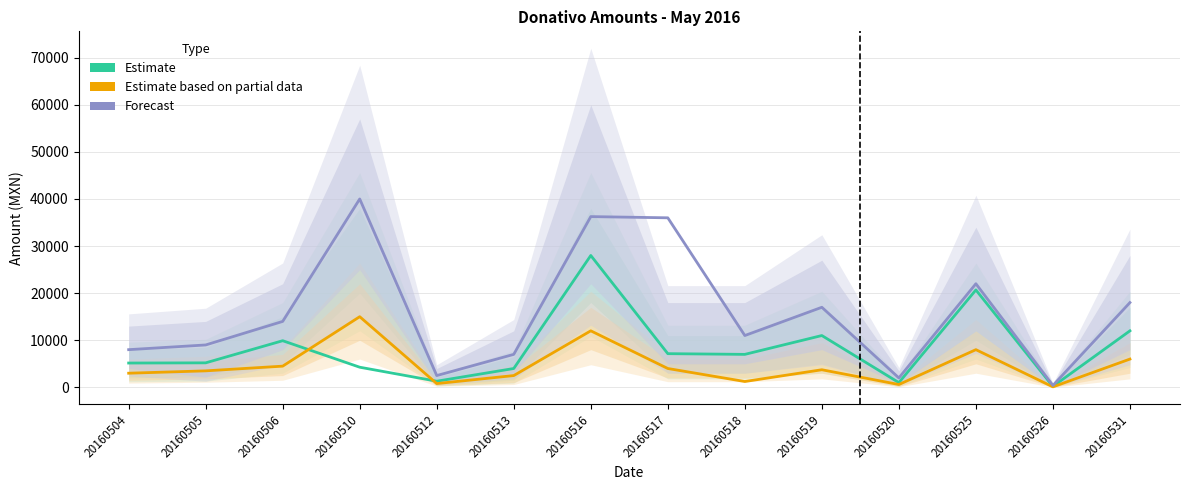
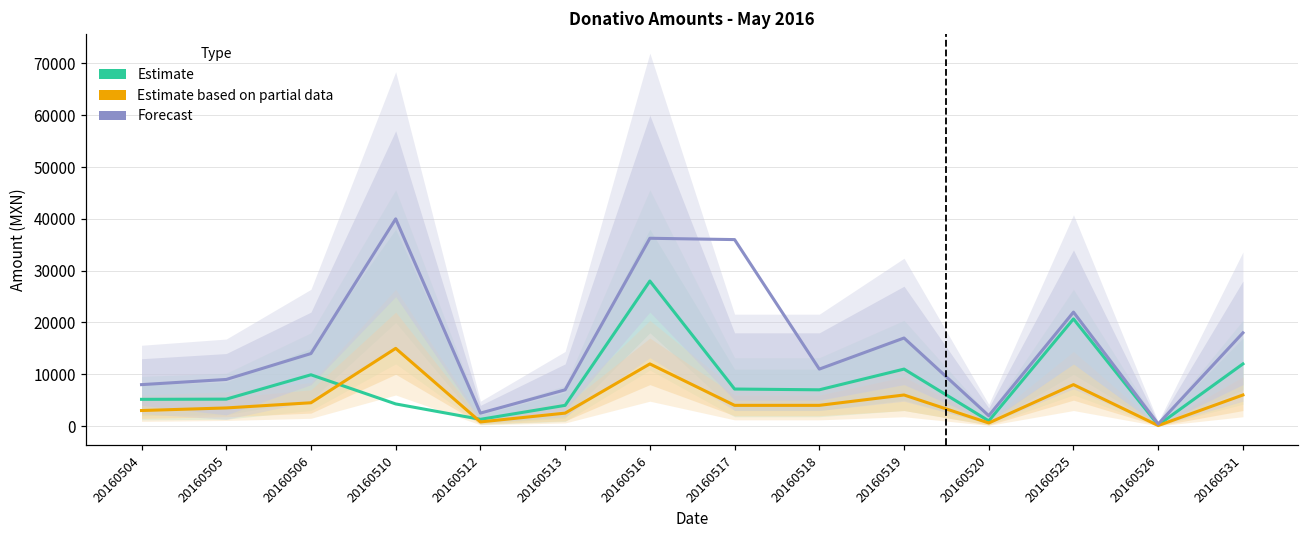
  {
    "Estimate": {
      "20160506": 10000,
      "20160510": 4000,
      "20160516": 28000,
      "20160525": 21000,
      "20160531": 12000
    },
    "Estimate based on partial data": {
      "20160504": 3000,
      "20160505": 4000,
      "20160506": 5000,
      "20160510": 15000,
      "20160513": 3000,
      "20160516": 12000,
      "20160517": 4000,
-     "20160518": 1000,
-     "20160519": 4000,
+     "20160518": 4000,
+     "20160519": 6000,
      "20160525": 8000,
      "20160531": 6000
    },
    "Forecast": {
      "20160506": 14000,
      "20160510": 40000,
      "20160516": 36000,
      "20160517": 36000,
      "20160531": 18000
    }
  }
